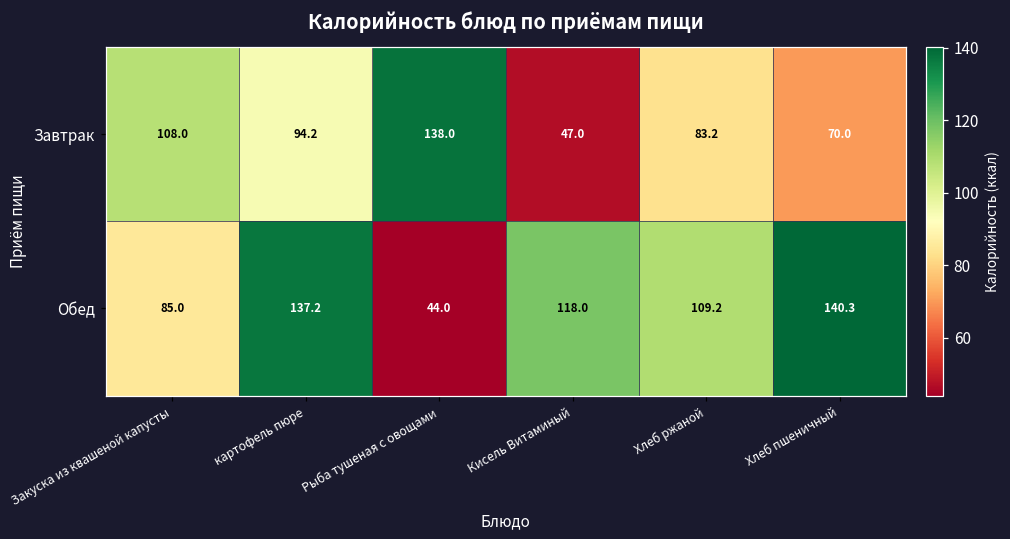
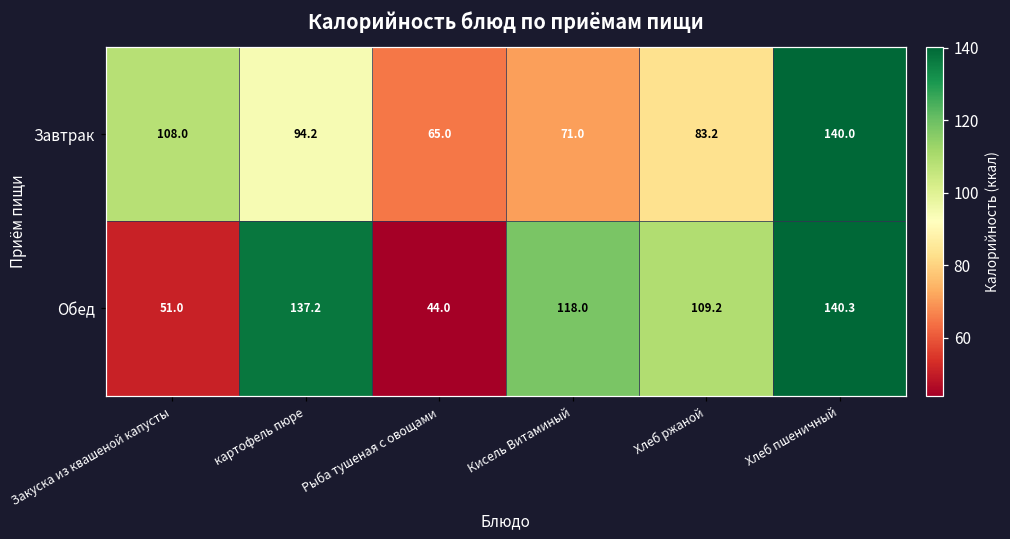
  {
    "Завтрак": {
      "Закуска из квашеной капусты": 108.0,
      "картофель пюре": 94.2,
-     "Рыба тушеная с овощами": 138.0,
-     "Кисель Витаминый": 47.0,
+     "Рыба тушеная с овощами": 65.0,
+     "Кисель Витаминый": 71.0,
      "Хлеб ржаной": 83.2,
-     "Хлеб пшеничный": 70.0
+     "Хлеб пшеничный": 140.0
    },
    "Обед": {
-     "Закуска из квашеной капусты": 85.0,
+     "Закуска из квашеной капусты": 51.0,
      "картофель пюре": 137.2,
      "Рыба тушеная с овощами": 44.0,
      "Кисель Витаминый": 118.0,
      "Хлеб ржаной": 109.2,
      "Хлеб пшеничный": 140.3
    }
  }
